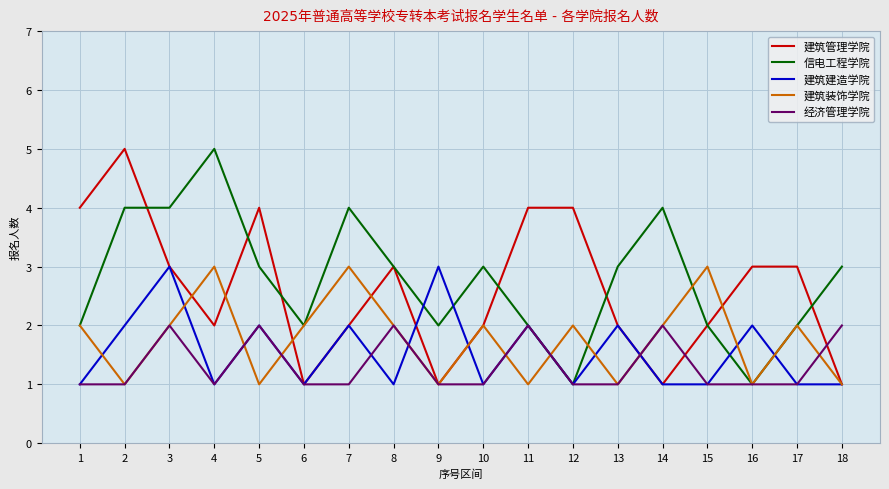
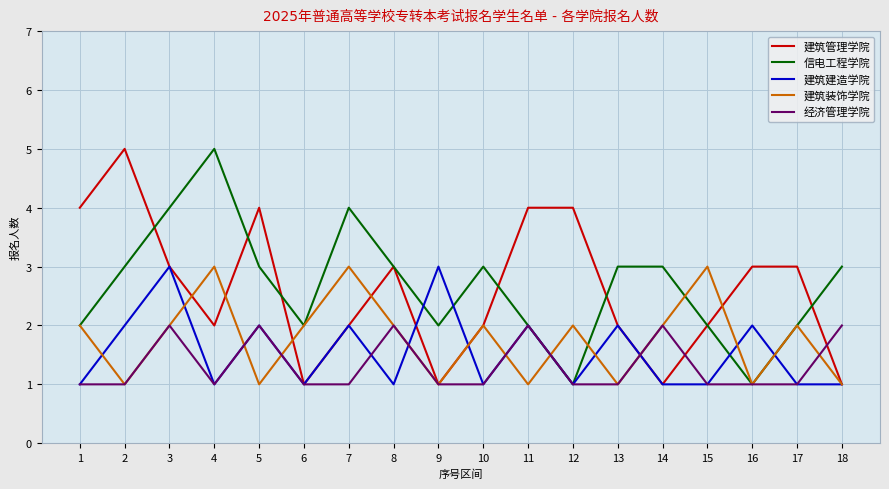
  {
    "建筑管理学院": {
      "1": 4,
      "2": 5,
      "4": 2,
      "5": 4,
      "11": 4,
      "12": 4,
      "16": 3,
      "17": 3
    },
    "信电工程学院": {
-     "2": 4,
+     "2": 3,
      "3": 4,
      "4": 5,
      "5": 3,
      "7": 4,
      "9": 2,
      "10": 3,
      "13": 3,
-     "14": 4,
+     "14": 3,
      "18": 3
    },
    "建筑建造学院": {
      "2": 2,
      "8": 1,
      "9": 3,
      "16": 2
    },
    "建筑装饰学院": {
      "4": 3,
      "5": 1,
      "7": 3,
      "11": 1,
      "12": 2,
      "15": 3
    },
    "经济管理学院": {
      "7": 1,
      "18": 2
    }
  }
